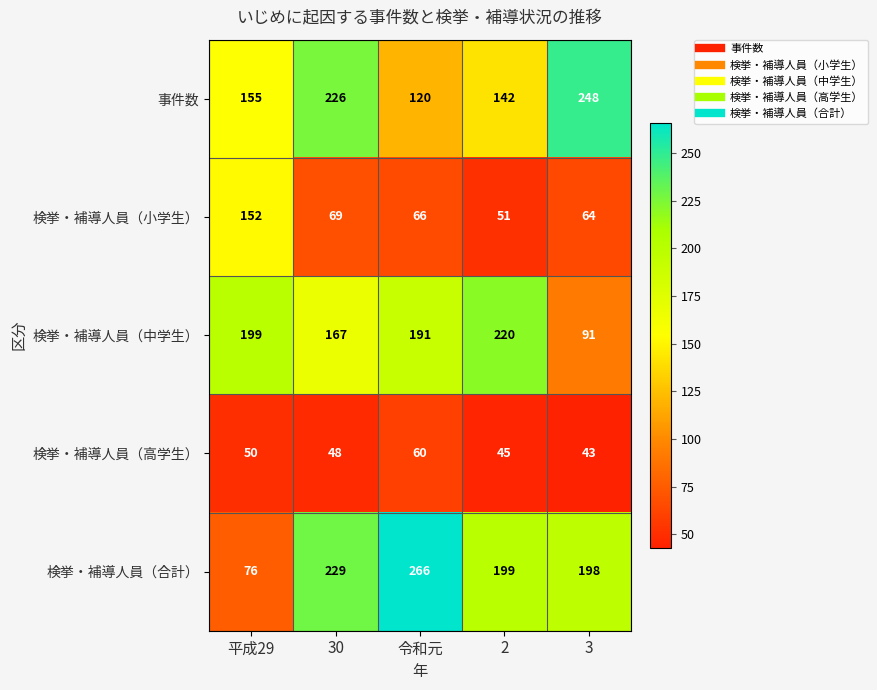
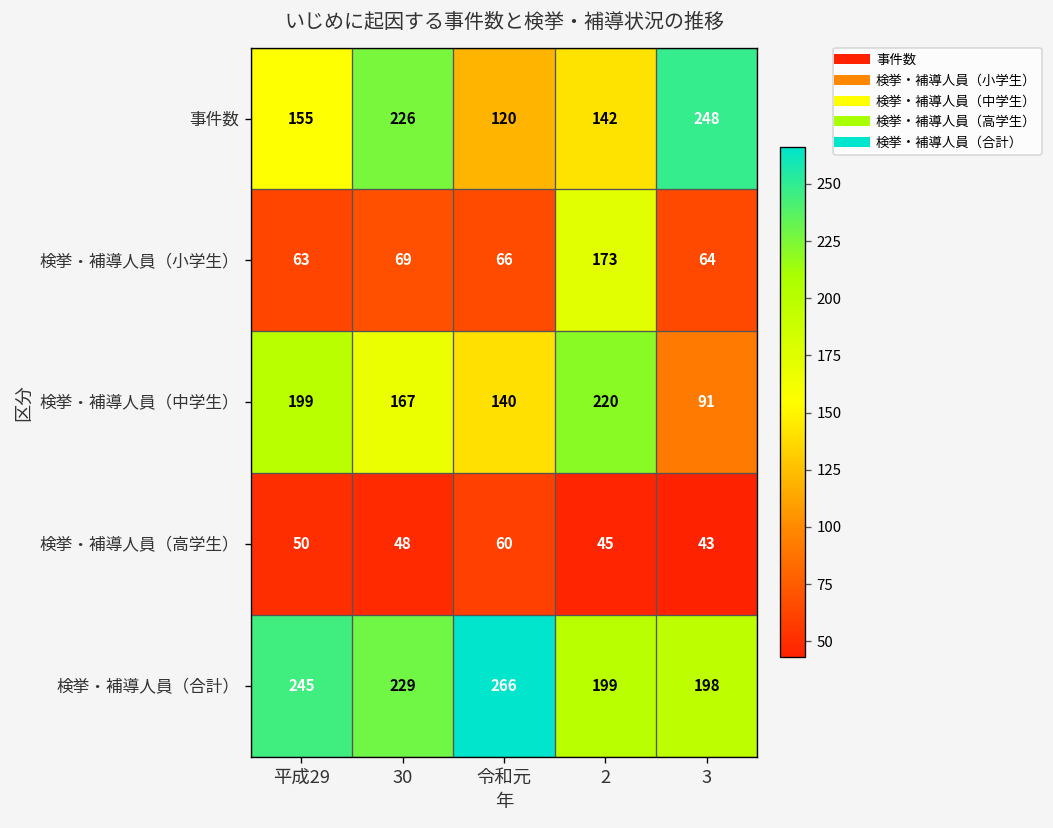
  {
    "事件数": {
      "平成29": 155,
      "30": 226,
      "令和元": 120,
      "2": 142,
      "3": 248
    },
    "検挙・補導人員（小学生）": {
-     "平成29": 152,
+     "平成29": 63,
      "30": 69,
      "令和元": 66,
-     "2": 51,
+     "2": 173,
      "3": 64
    },
    "検挙・補導人員（中学生）": {
      "平成29": 199,
      "30": 167,
-     "令和元": 191,
+     "令和元": 140,
      "2": 220,
      "3": 91
    },
    "検挙・補導人員（高学生）": {
      "平成29": 50,
      "30": 48,
      "令和元": 60,
      "2": 45,
      "3": 43
    },
    "検挙・補導人員（合計）": {
-     "平成29": 76,
+     "平成29": 245,
      "30": 229,
      "令和元": 266,
      "2": 199,
      "3": 198
    }
  }
